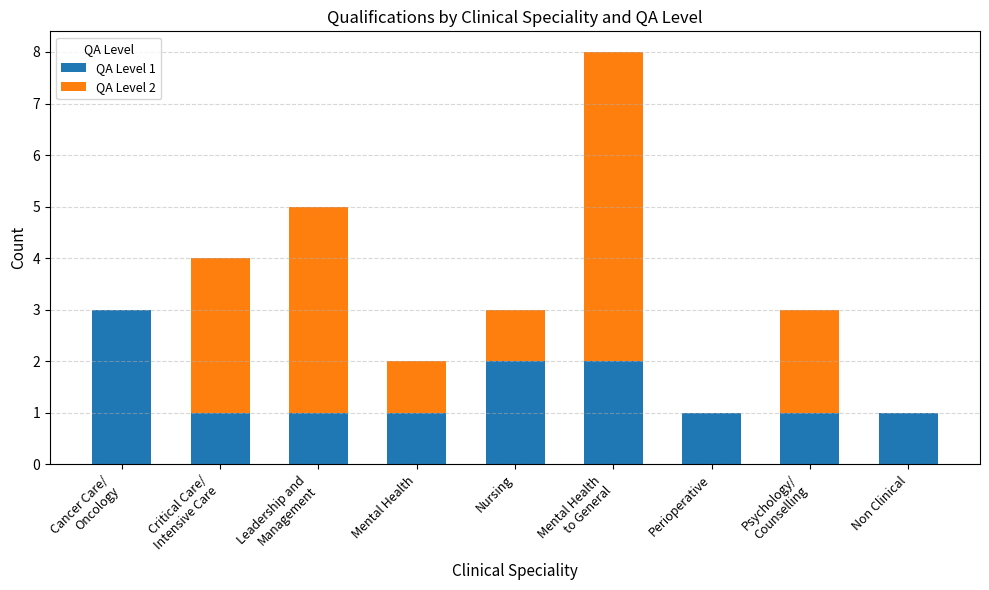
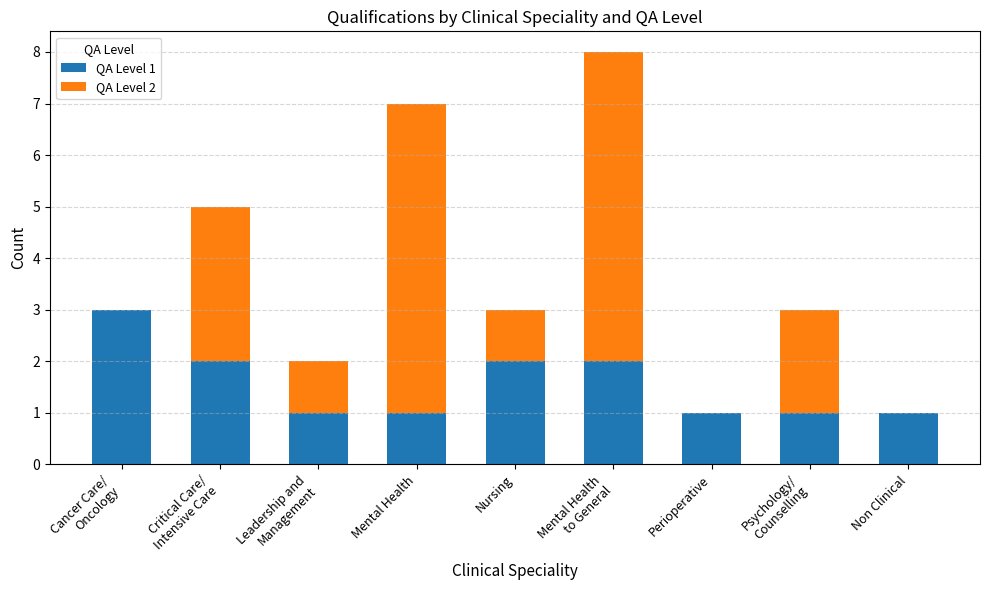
  {
    "QA Level 1": {
      "Cancer Care/ Oncology": 3,
-     "Critical Care/ Intensive Care": 1,
+     "Critical Care/ Intensive Care": 2,
      "Leadership and Management": 1,
      "Mental Health": 1,
      "Nursing": 2,
      "Mental Health to General": 2,
      "Perioperative": 1,
      "Psychology/ Counselling": 1,
      "Non Clinical": 1
    },
    "QA Level 2": {
      "Cancer Care/ Oncology": 0,
      "Critical Care/ Intensive Care": 3,
-     "Leadership and Management": 4,
-     "Mental Health": 1,
+     "Leadership and Management": 1,
+     "Mental Health": 6,
      "Nursing": 1,
      "Mental Health to General": 6,
      "Perioperative": 0,
      "Psychology/ Counselling": 2,
      "Non Clinical": 0
    }
  }
